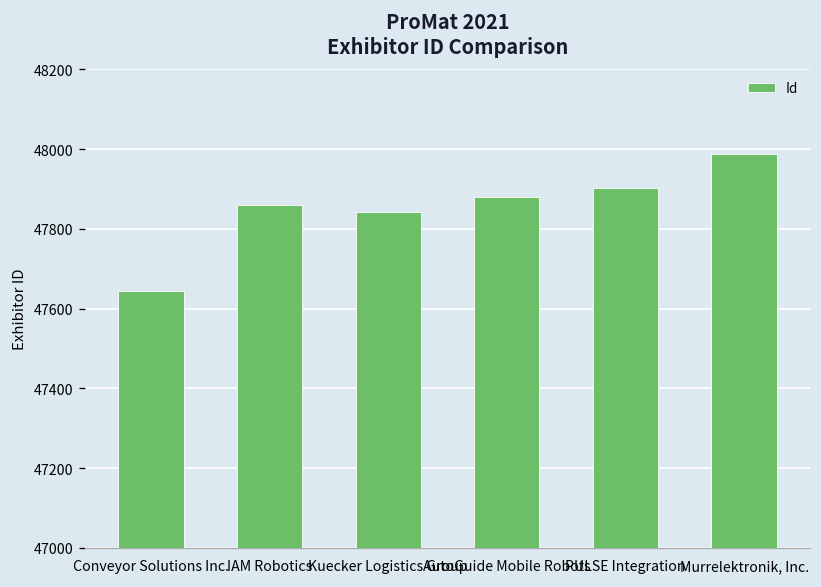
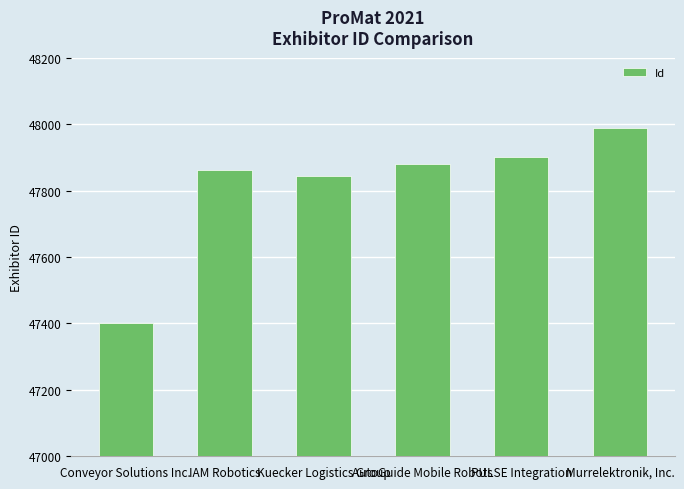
  {
-   "Conveyor Solutions Inc.": 47650,
+   "Conveyor Solutions Inc.": 47400,
    "IAM Robotics": 47860,
    "Murrelektronik, Inc.": 47990
  }
